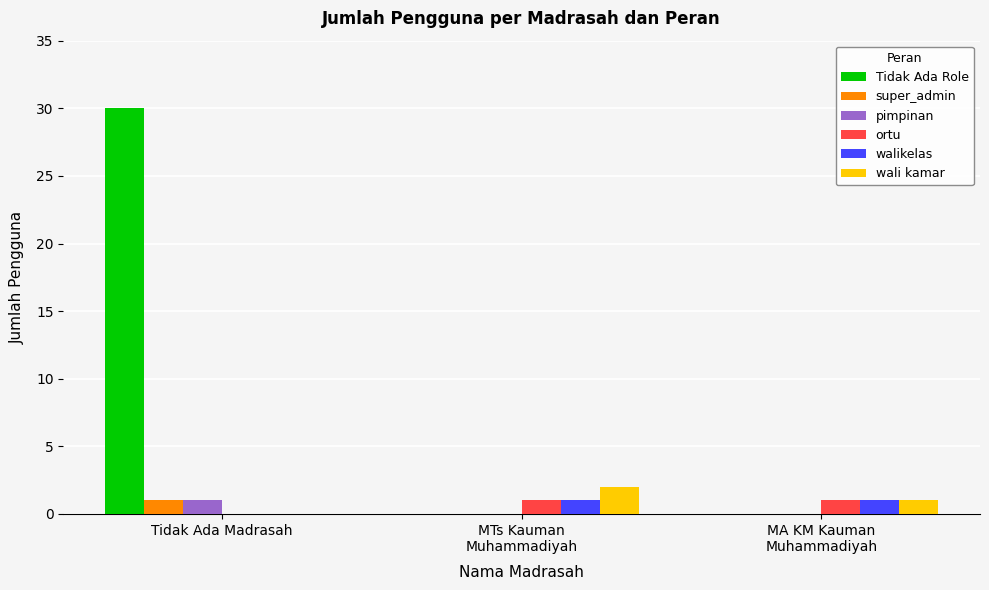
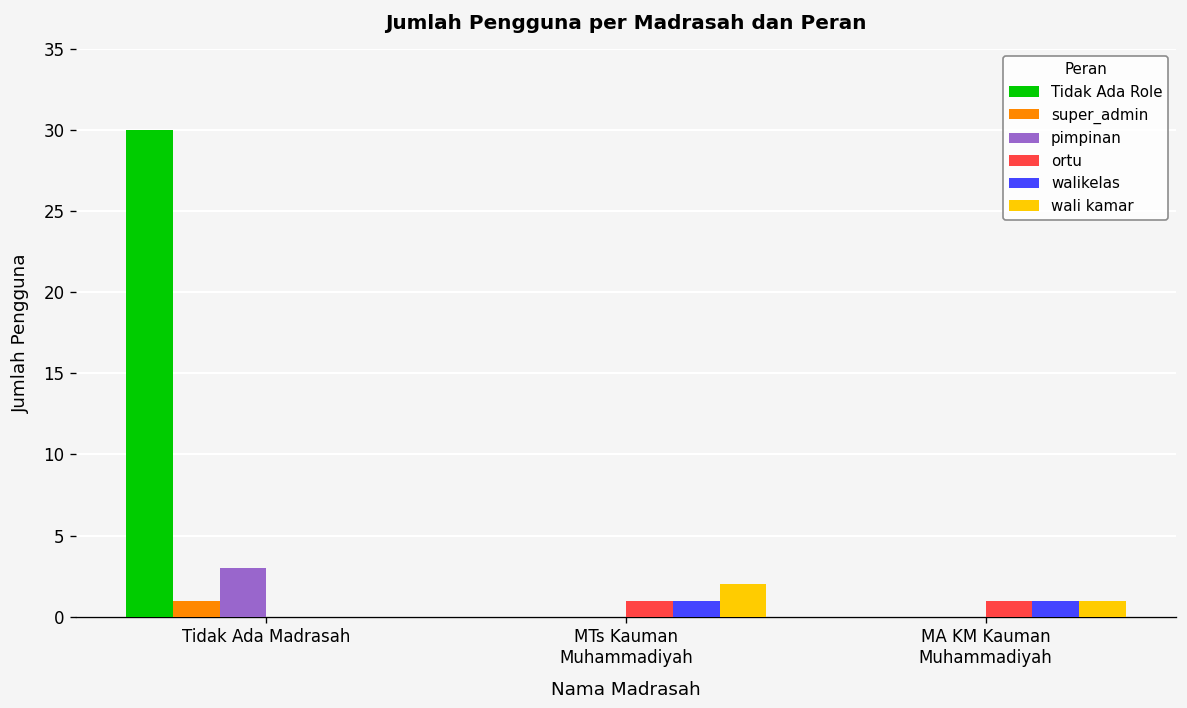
  {
    "Tidak Ada Role": {
      "Tidak Ada Madrasah": 30,
      "MTs Kauman Muhammadiyah": 0,
      "MA KM Kauman Muhammadiyah": 0
    },
    "super_admin": {
      "Tidak Ada Madrasah": 1,
      "MTs Kauman Muhammadiyah": 0,
      "MA KM Kauman Muhammadiyah": 0
    },
    "pimpinan": {
-     "Tidak Ada Madrasah": 1,
+     "Tidak Ada Madrasah": 3,
      "MTs Kauman Muhammadiyah": 0,
      "MA KM Kauman Muhammadiyah": 0
    },
    "ortu": {
      "Tidak Ada Madrasah": 0,
      "MTs Kauman Muhammadiyah": 1,
      "MA KM Kauman Muhammadiyah": 1
    },
    "walikelas": {
      "Tidak Ada Madrasah": 0,
      "MTs Kauman Muhammadiyah": 1,
      "MA KM Kauman Muhammadiyah": 1
    },
    "wali kamar": {
      "Tidak Ada Madrasah": 0,
      "MTs Kauman Muhammadiyah": 2,
      "MA KM Kauman Muhammadiyah": 1
    }
  }
